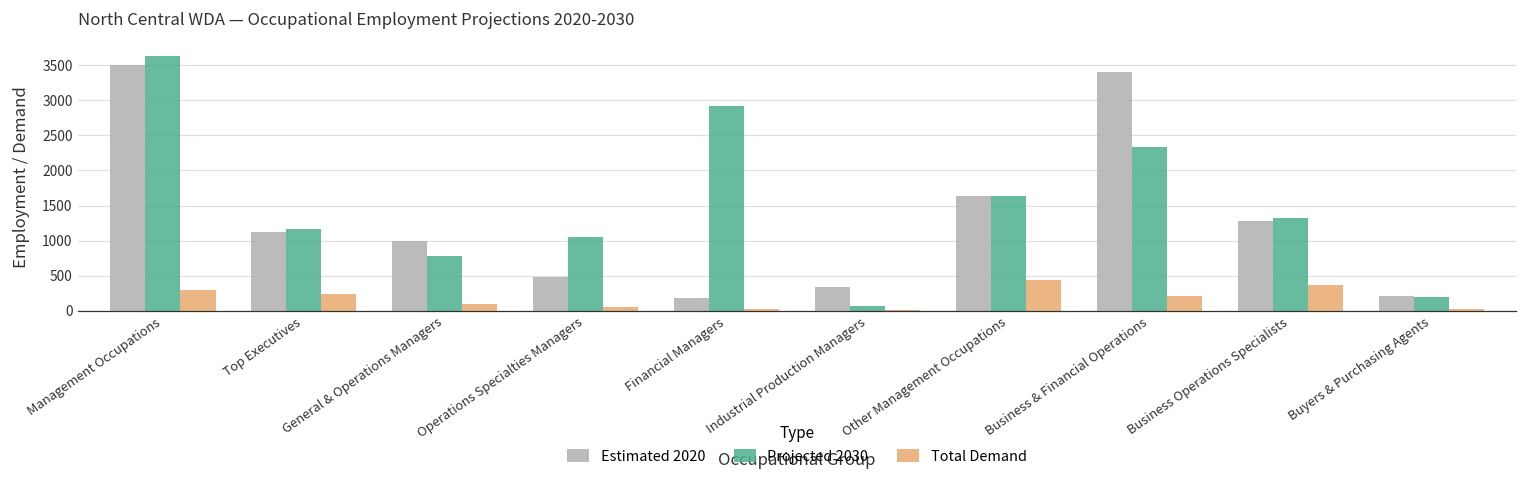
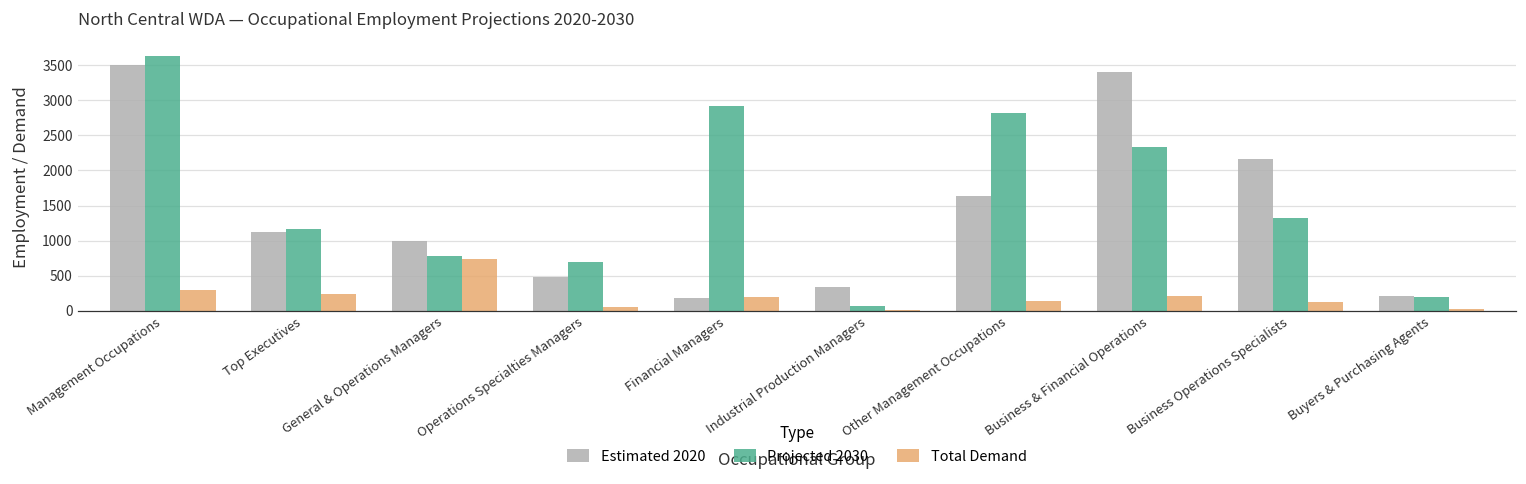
  {
    "Estimated 2020": {
      "Management Occupations": 3500,
      "Top Executives": 1100,
      "General & Operations Managers": 1000,
      "Operations Specialties Managers": 500,
      "Financial Managers": 200,
      "Industrial Production Managers": 300,
      "Other Management Occupations": 1600,
      "Business & Financial Operations": 3400,
-     "Business Operations Specialists": 1300,
+     "Business Operations Specialists": 2200,
      "Buyers & Purchasing Agents": 200
    },
    "Projected 2030": {
      "Management Occupations": 3600,
      "Top Executives": 1200,
      "General & Operations Managers": 800,
-     "Operations Specialties Managers": 1100,
+     "Operations Specialties Managers": 700,
      "Financial Managers": 2900,
      "Industrial Production Managers": 100,
-     "Other Management Occupations": 1600,
+     "Other Management Occupations": 2800,
      "Business & Financial Operations": 2300,
      "Business Operations Specialists": 1300,
      "Buyers & Purchasing Agents": 200
    },
    "Total Demand": {
      "Management Occupations": 300,
      "Top Executives": 200,
-     "General & Operations Managers": 100,
+     "General & Operations Managers": 700,
      "Operations Specialties Managers": 100,
-     "Financial Managers": 0,
-     "Other Management Occupations": 400,
+     "Financial Managers": 200,
+     "Other Management Occupations": 100,
      "Business & Financial Operations": 200,
-     "Business Operations Specialists": 400
+     "Business Operations Specialists": 100
    }
  }
